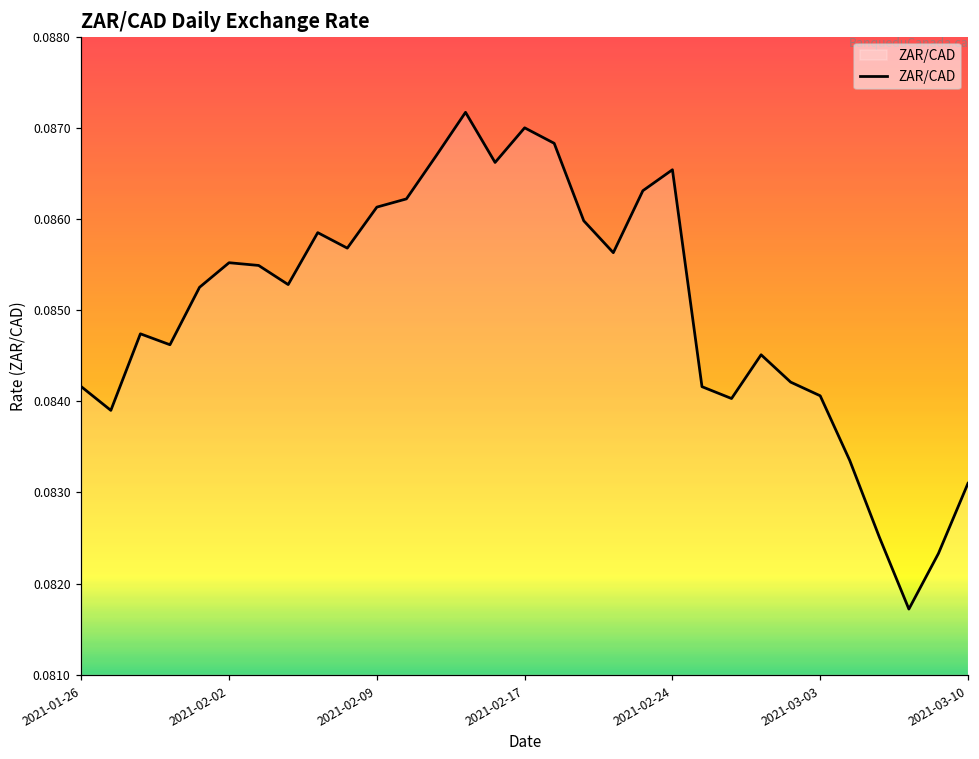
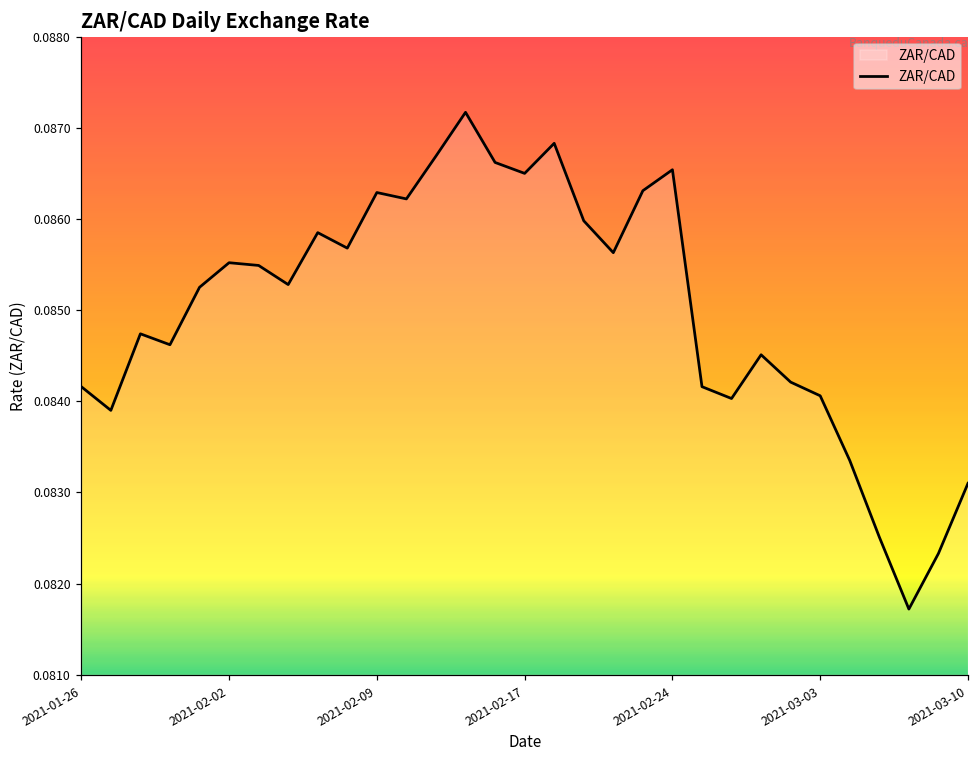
  {
    "2021-01-26": 0.0842,
    "2021-02-02": 0.0855,
-   "2021-02-09": 0.0861,
-   "2021-02-17": 0.0870,
+   "2021-02-09": 0.0863,
+   "2021-02-17": 0.0865,
    "2021-02-24": 0.0865,
    "2021-03-03": 0.0841,
    "2021-03-10": 0.0831
  }
